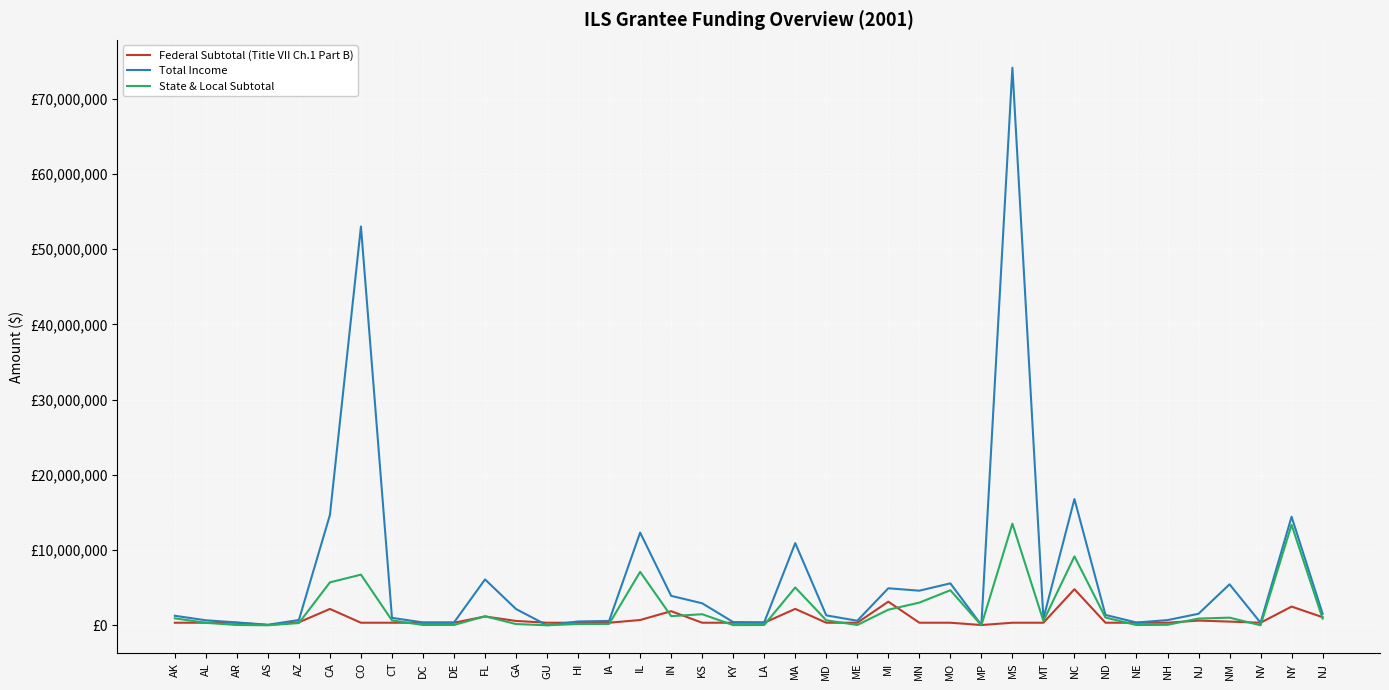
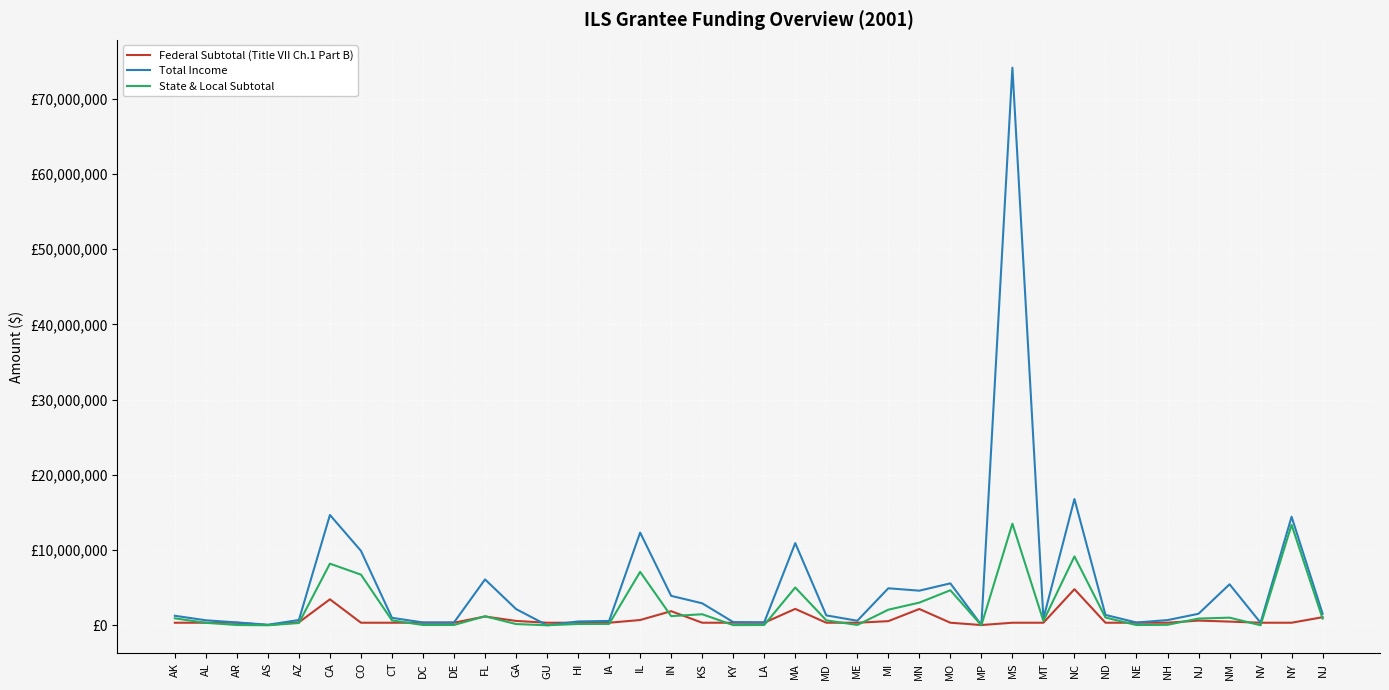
  {
    "Federal Subtotal (Title VII Ch.1 Part B)": {
      "AK": "£0",
-     "CA": "£2,000,000",
+     "CA": "£3,000,000",
      "CO": "£0",
      "GA": "£1,000,000",
      "GU": "£0",
      "IL": "£1,000,000",
      "IN": "£2,000,000",
      "KS": "£0",
      "MA": "£2,000,000",
-     "MI": "£3,000,000",
-     "MN": "£0",
+     "MI": "£1,000,000",
+     "MN": "£2,000,000",
      "MO": "£0",
      "MS": "£0",
      "NC": "£5,000,000",
      "ND": "£0",
      "NM": "£0",
-     "NY": "£2,000,000"
+     "NY": "£0"
    },
    "Total Income": {
      "CA": "£15,000,000",
-     "CO": "£53,000,000",
+     "CO": "£10,000,000",
      "CT": "£1,000,000",
      "FL": "£6,000,000",
      "GA": "£2,000,000",
      "IL": "£12,000,000",
      "IN": "£4,000,000",
      "KS": "£3,000,000",
      "MA": "£11,000,000",
      "MD": "£1,000,000",
      "MI": "£5,000,000",
      "MN": "£5,000,000",
      "MO": "£6,000,000",
      "MS": "£74,000,000",
      "NC": "£17,000,000",
      "ND": "£1,000,000",
      "NH": "£1,000,000",
      "NM": "£5,000,000",
      "NY": "£14,000,000"
    },
    "State & Local Subtotal": {
-     "CA": "£6,000,000",
+     "CA": "£8,000,000",
      "CO": "£7,000,000",
      "GA": "£0",
      "IL": "£7,000,000",
      "IN": "£1,000,000",
      "KS": "£1,000,000",
      "MA": "£5,000,000",
      "MI": "£2,000,000",
      "MN": "£3,000,000",
      "MO": "£5,000,000",
      "MS": "£14,000,000",
      "NC": "£9,000,000",
      "ND": "£1,000,000",
      "NM": "£1,000,000",
      "NV": "£0",
      "NY": "£13,000,000"
    }
  }
